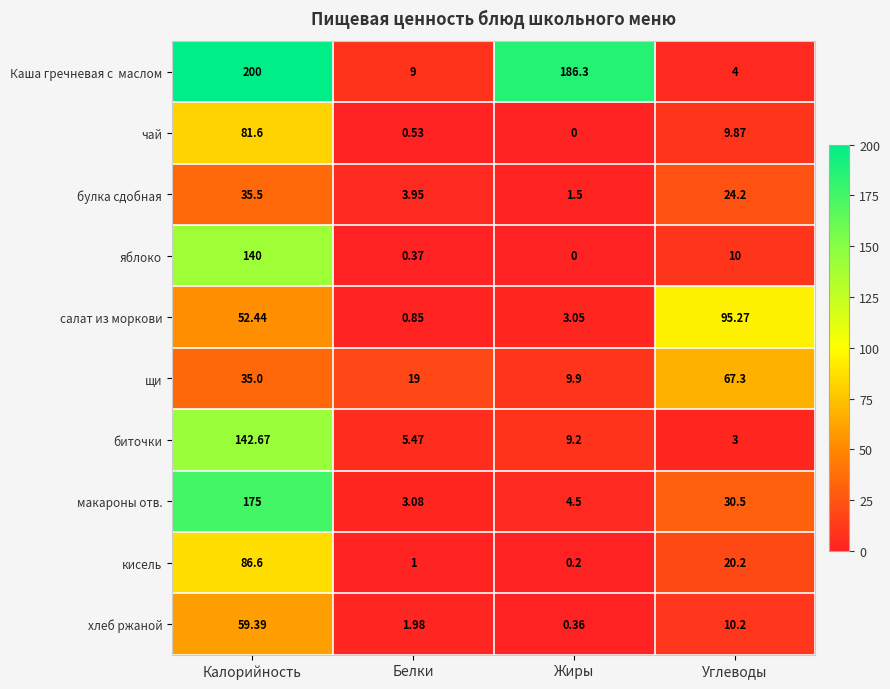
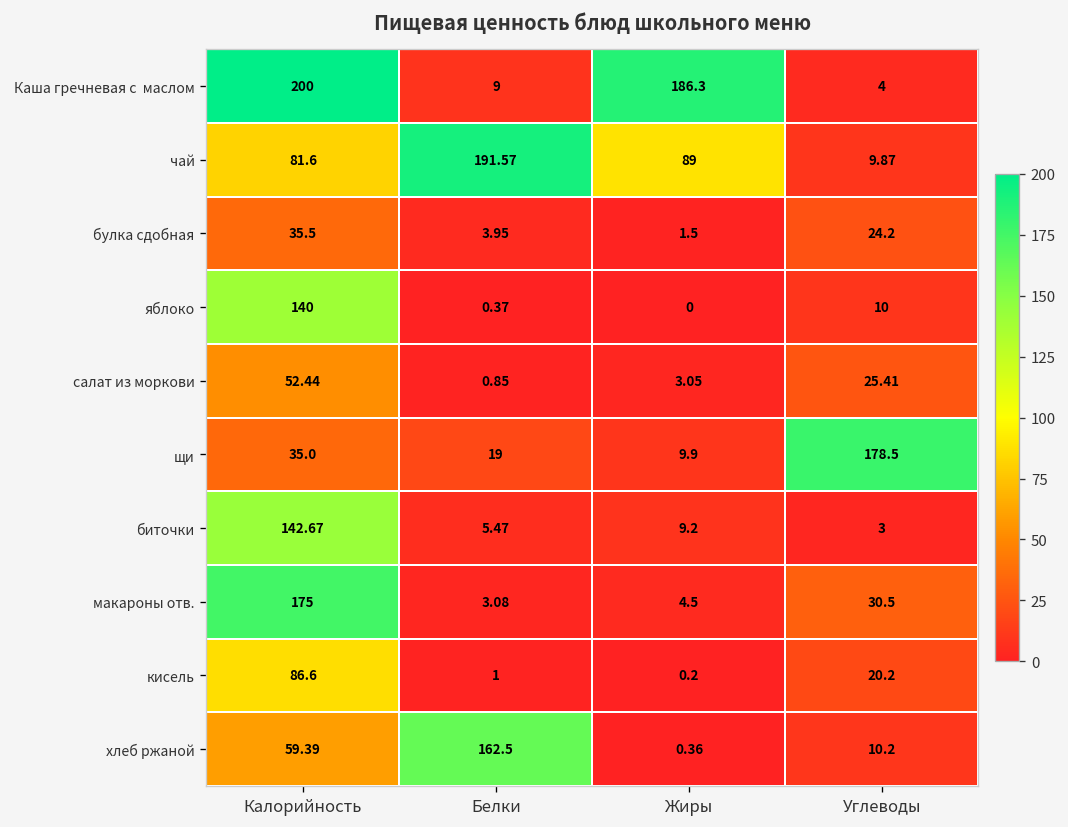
  {
    "Каша гречневая с маслом": {
      "Калорийность": 200,
      "Белки": 9,
      "Жиры": 186.3,
      "Углеводы": 4
    },
    "чай": {
      "Калорийность": 81.6,
-     "Белки": 0.53,
-     "Жиры": 0,
+     "Белки": 191.57,
+     "Жиры": 89,
      "Углеводы": 9.87
    },
    "булка сдобная": {
      "Калорийность": 35.5,
      "Белки": 3.95,
      "Жиры": 1.5,
      "Углеводы": 24.2
    },
    "яблоко": {
      "Калорийность": 140,
      "Белки": 0.37,
      "Жиры": 0,
      "Углеводы": 10
    },
    "салат из моркови": {
      "Калорийность": 52.44,
      "Белки": 0.85,
      "Жиры": 3.05,
-     "Углеводы": 95.27
+     "Углеводы": 25.41
    },
    "щи": {
      "Калорийность": 35.0,
      "Белки": 19,
      "Жиры": 9.9,
-     "Углеводы": 67.3
+     "Углеводы": 178.5
    },
    "биточки": {
      "Калорийность": 142.67,
      "Белки": 5.47,
      "Жиры": 9.2,
      "Углеводы": 3
    },
    "макароны отв.": {
      "Калорийность": 175,
      "Белки": 3.08,
      "Жиры": 4.5,
      "Углеводы": 30.5
    },
    "кисель": {
      "Калорийность": 86.6,
      "Белки": 1,
      "Жиры": 0.2,
      "Углеводы": 20.2
    },
    "хлеб ржаной": {
      "Калорийность": 59.39,
-     "Белки": 1.98,
+     "Белки": 162.5,
      "Жиры": 0.36,
      "Углеводы": 10.2
    }
  }
